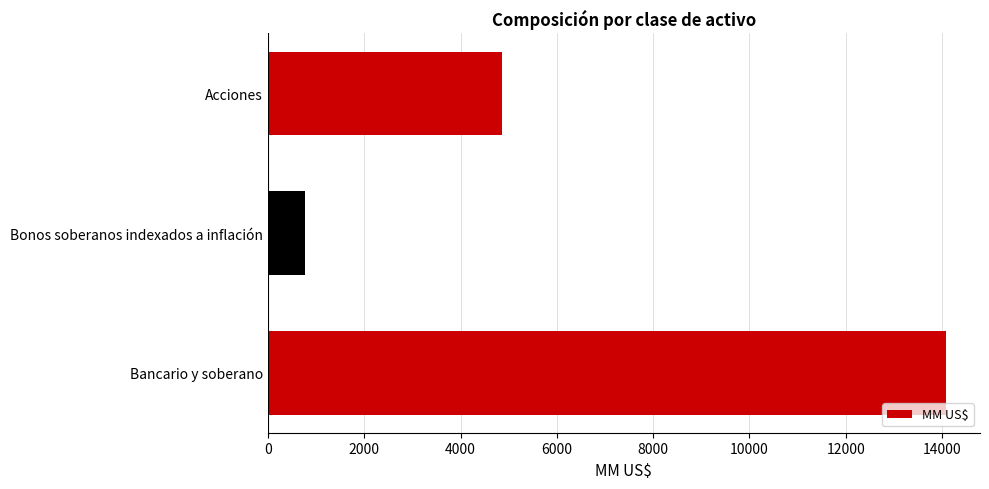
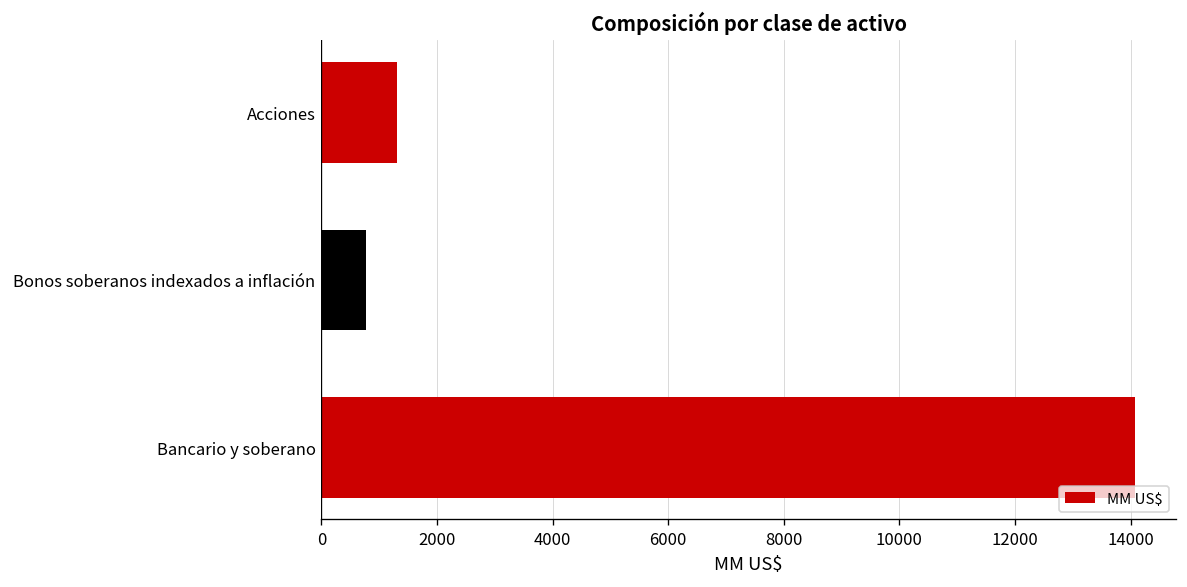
  {
-   "Acciones": 4900,
+   "Acciones": 1300,
    "Bonos soberanos indexados a inflación": 800,
    "Bancario y soberano": 14100
  }
